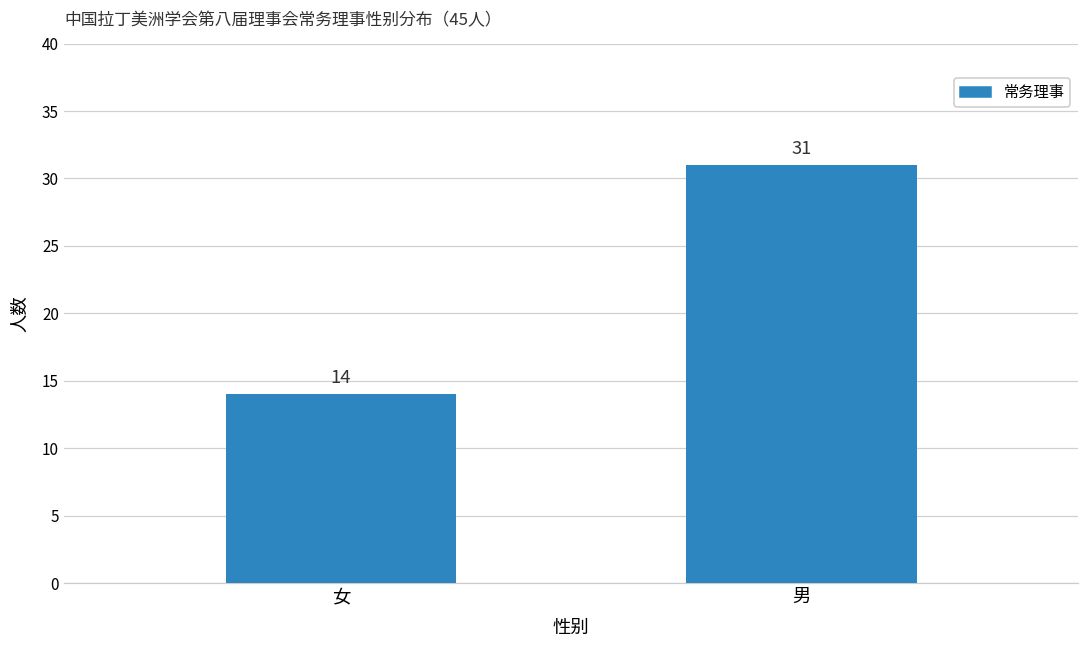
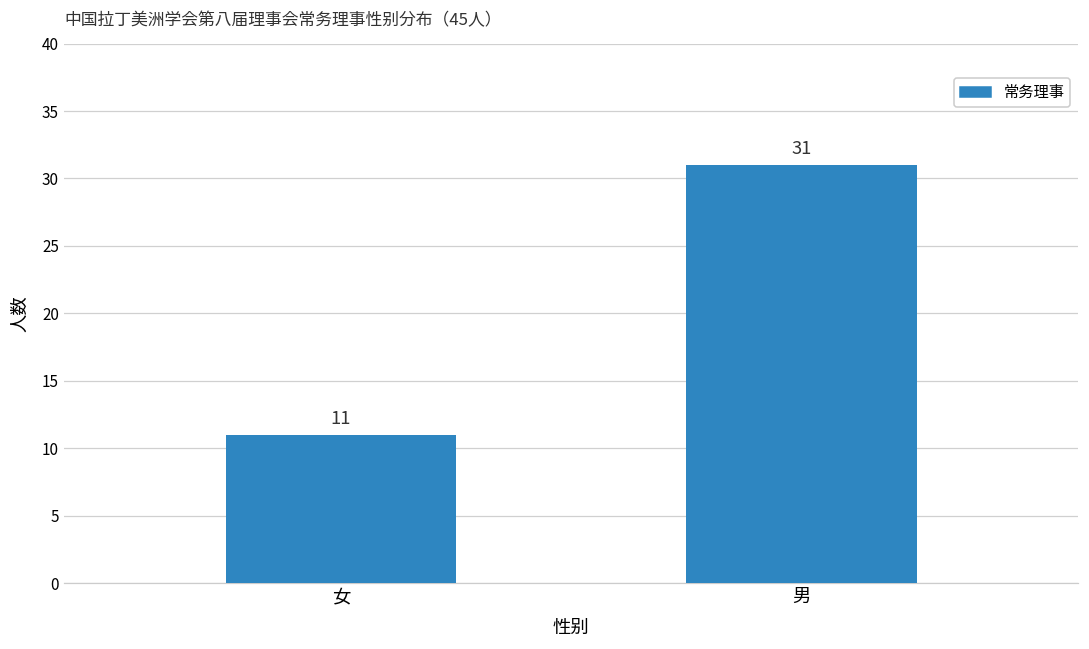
  {
-   "女": 14,
+   "女": 11,
    "男": 31
  }
